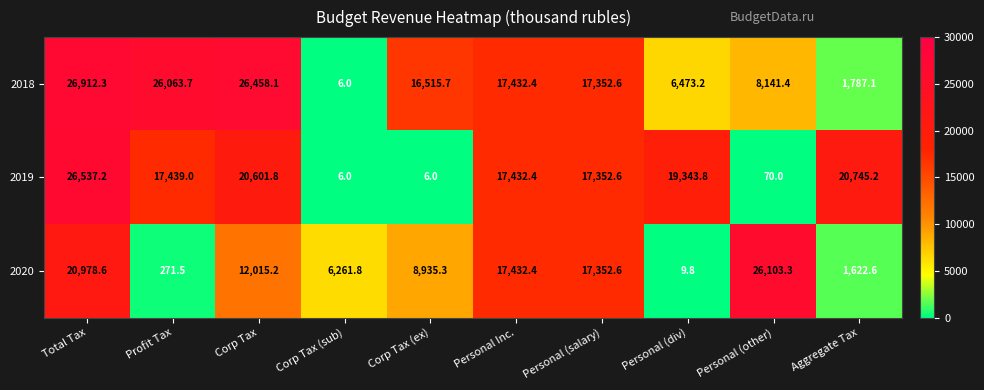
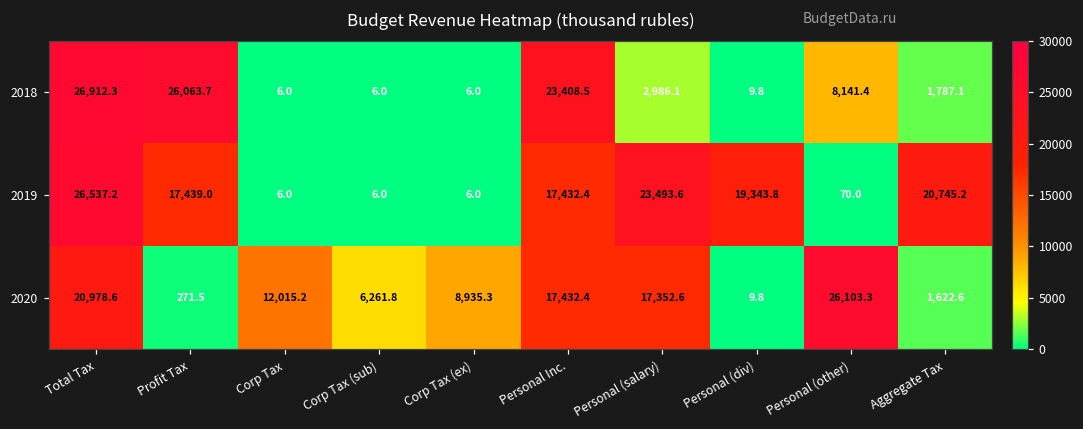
  {
    "2018": {
      "Total Tax": "26,912.3",
      "Profit Tax": "26,063.7",
-     "Corp Tax": "26,458.1",
+     "Corp Tax": "6.0",
      "Corp Tax (sub)": "6.0",
-     "Corp Tax (ex)": "16,515.7",
-     "Personal Inc.": "17,432.4",
-     "Personal (salary)": "17,352.6",
-     "Personal (div)": "6,473.2",
+     "Corp Tax (ex)": "6.0",
+     "Personal Inc.": "23,408.5",
+     "Personal (salary)": "2,986.1",
+     "Personal (div)": "9.8",
      "Personal (other)": "8,141.4",
      "Aggregate Tax": "1,787.1"
    },
    "2019": {
      "Total Tax": "26,537.2",
      "Profit Tax": "17,439.0",
-     "Corp Tax": "20,601.8",
+     "Corp Tax": "6.0",
      "Corp Tax (sub)": "6.0",
      "Corp Tax (ex)": "6.0",
      "Personal Inc.": "17,432.4",
-     "Personal (salary)": "17,352.6",
+     "Personal (salary)": "23,493.6",
      "Personal (div)": "19,343.8",
      "Personal (other)": "70.0",
      "Aggregate Tax": "20,745.2"
    },
    "2020": {
      "Total Tax": "20,978.6",
      "Profit Tax": "271.5",
      "Corp Tax": "12,015.2",
      "Corp Tax (sub)": "6,261.8",
      "Corp Tax (ex)": "8,935.3",
      "Personal Inc.": "17,432.4",
      "Personal (salary)": "17,352.6",
      "Personal (div)": "9.8",
      "Personal (other)": "26,103.3",
      "Aggregate Tax": "1,622.6"
    }
  }
